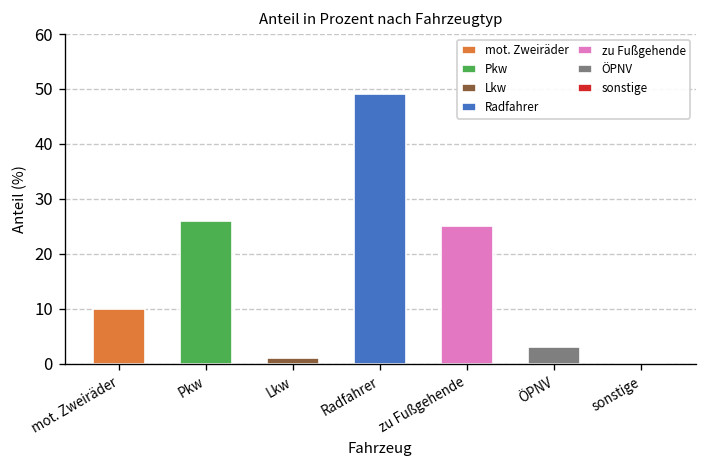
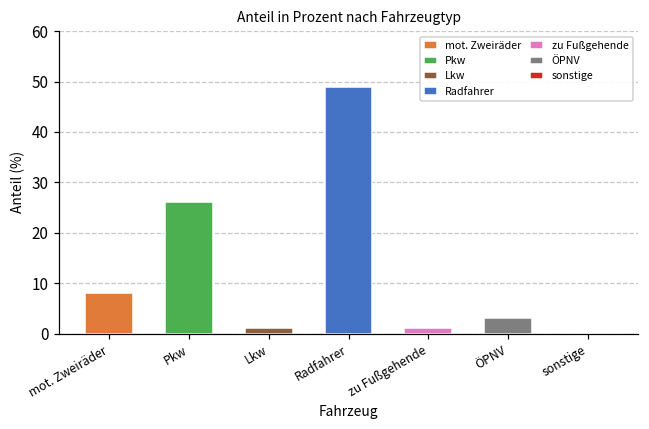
  {
-   "mot. Zweiräder": 10,
+   "mot. Zweiräder": 8,
    "Pkw": 26,
    "Lkw": 1,
    "Radfahrer": 49,
-   "zu Fußgehende": 25,
+   "zu Fußgehende": 1,
    "ÖPNV": 3,
    "sonstige": 0
  }
